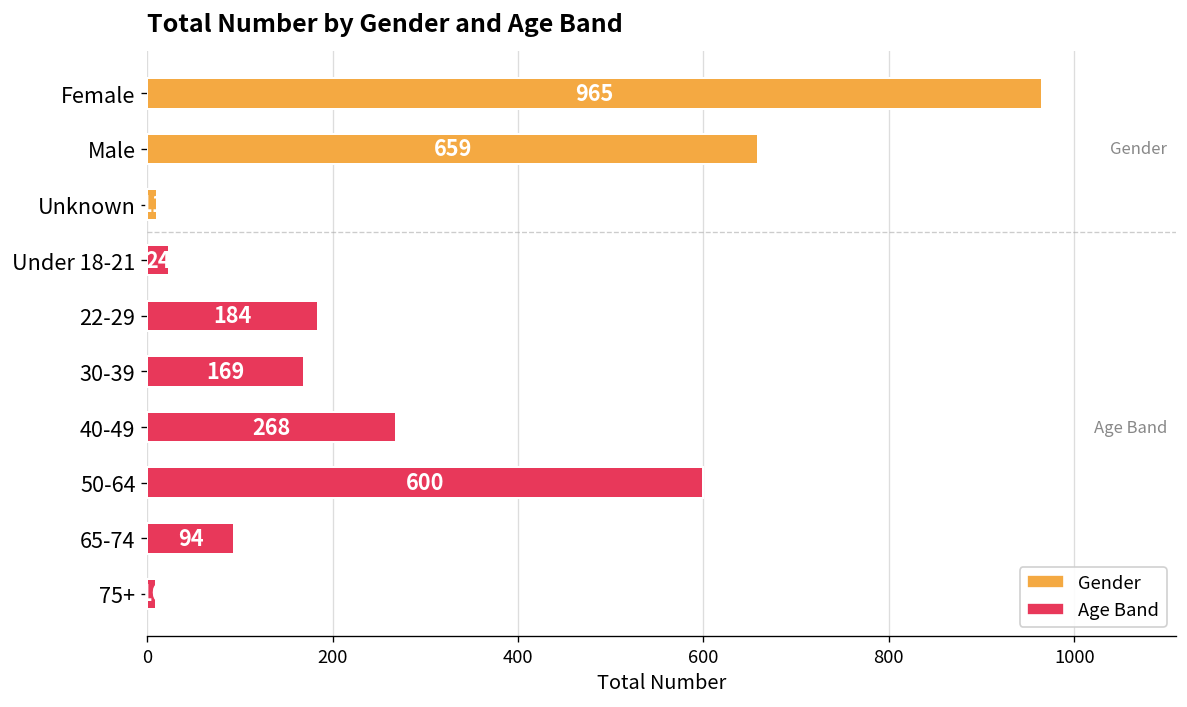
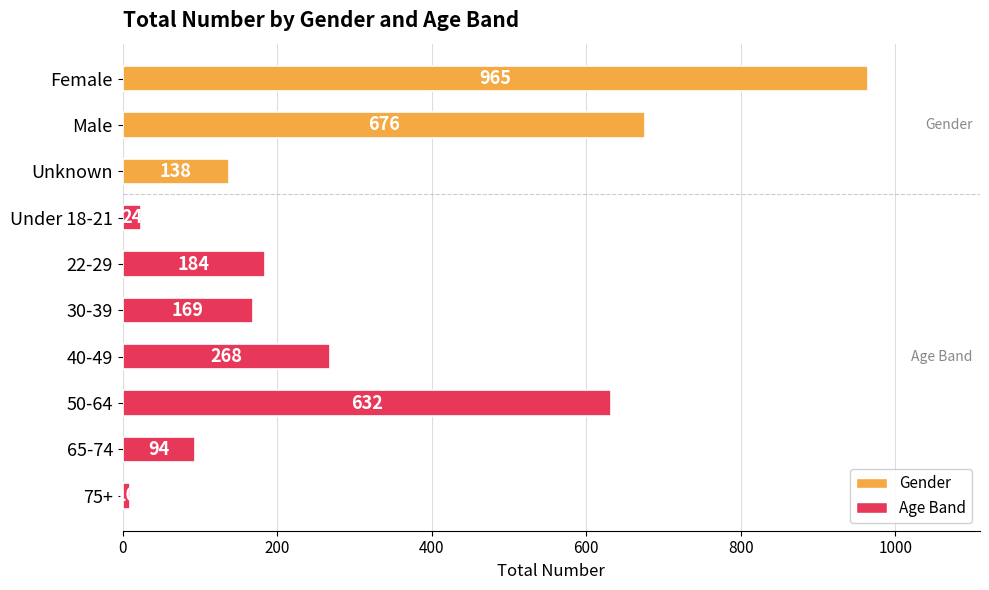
  {
    "Female": 965,
-   "Male": 659,
-   "Unknown": 10,
+   "Male": 676,
+   "Unknown": 140,
    "Under 18-21": 24,
    "22-29": 184,
    "30-39": 169,
    "40-49": 268,
-   "50-64": 600,
+   "50-64": 632,
    "65-74": 94
  }
